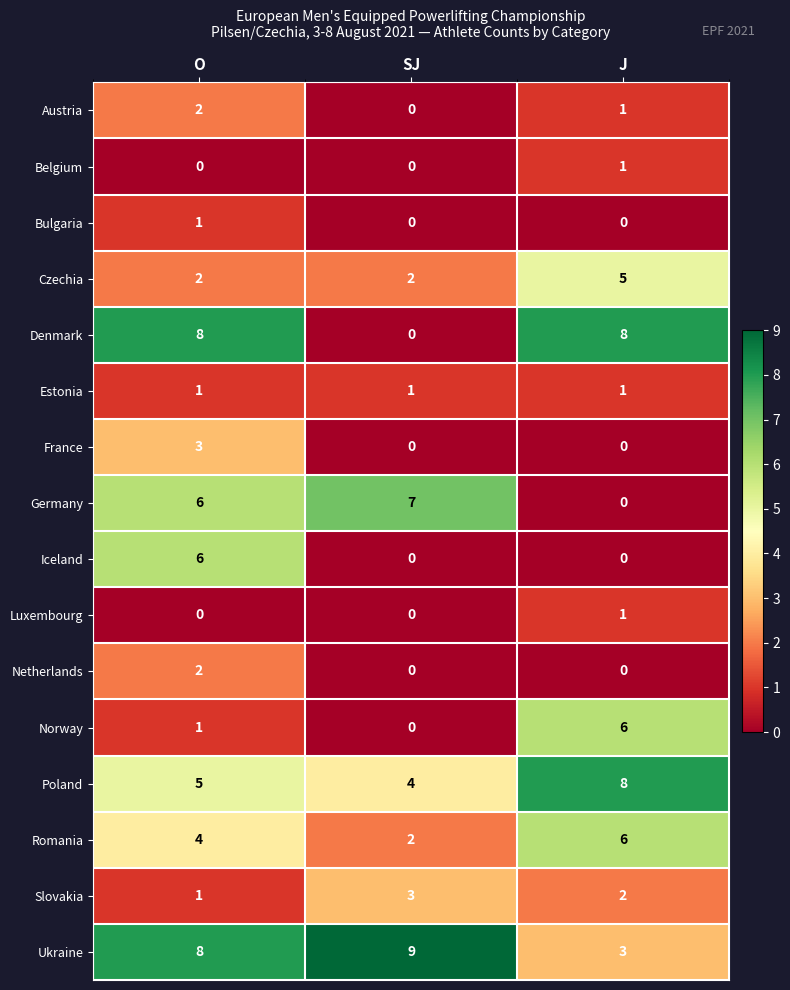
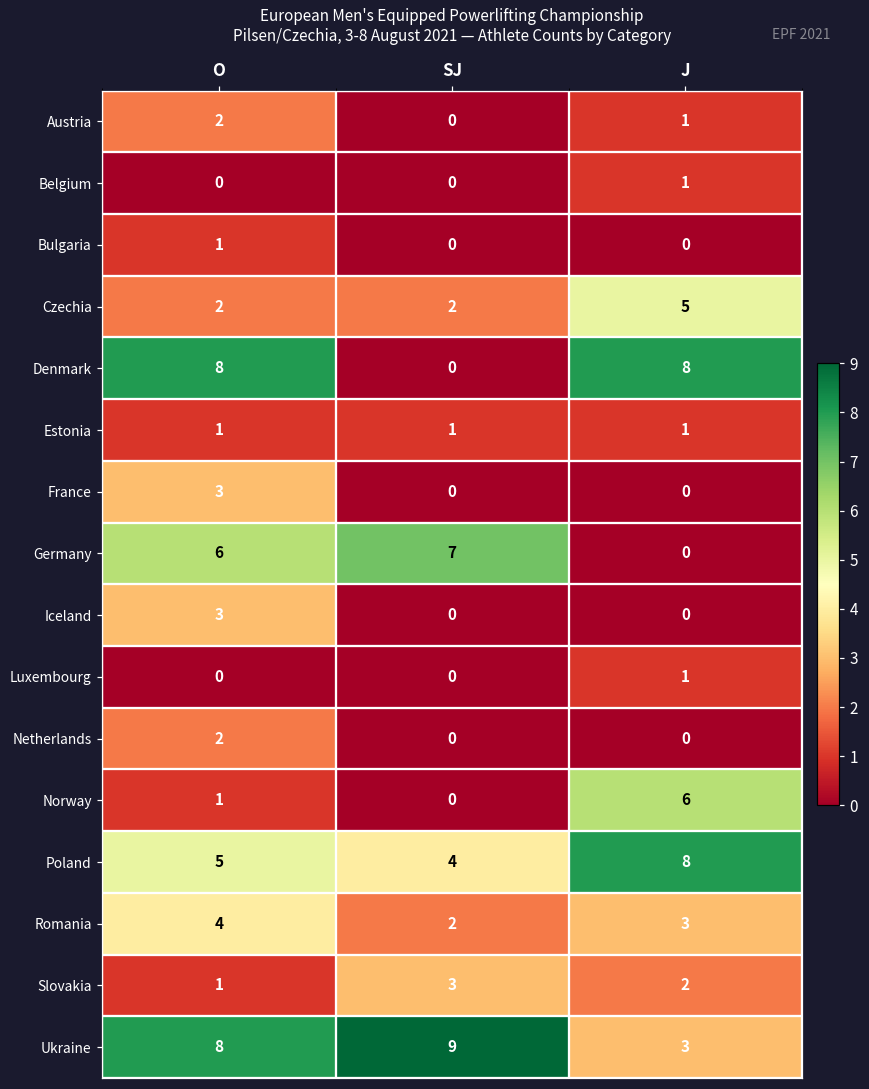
  {
    "Austria": {
      "O": 2,
      "SJ": 0,
      "J": 1
    },
    "Belgium": {
      "O": 0,
      "SJ": 0,
      "J": 1
    },
    "Bulgaria": {
      "O": 1,
      "SJ": 0,
      "J": 0
    },
    "Czechia": {
      "O": 2,
      "SJ": 2,
      "J": 5
    },
    "Denmark": {
      "O": 8,
      "SJ": 0,
      "J": 8
    },
    "Estonia": {
      "O": 1,
      "SJ": 1,
      "J": 1
    },
    "France": {
      "O": 3,
      "SJ": 0,
      "J": 0
    },
    "Germany": {
      "O": 6,
      "SJ": 7,
      "J": 0
    },
    "Iceland": {
-     "O": 6,
+     "O": 3,
      "SJ": 0,
      "J": 0
    },
    "Luxembourg": {
      "O": 0,
      "SJ": 0,
      "J": 1
    },
    "Netherlands": {
      "O": 2,
      "SJ": 0,
      "J": 0
    },
    "Norway": {
      "O": 1,
      "SJ": 0,
      "J": 6
    },
    "Poland": {
      "O": 5,
      "SJ": 4,
      "J": 8
    },
    "Romania": {
      "O": 4,
      "SJ": 2,
-     "J": 6
+     "J": 3
    },
    "Slovakia": {
      "O": 1,
      "SJ": 3,
      "J": 2
    },
    "Ukraine": {
      "O": 8,
      "SJ": 9,
      "J": 3
    }
  }
